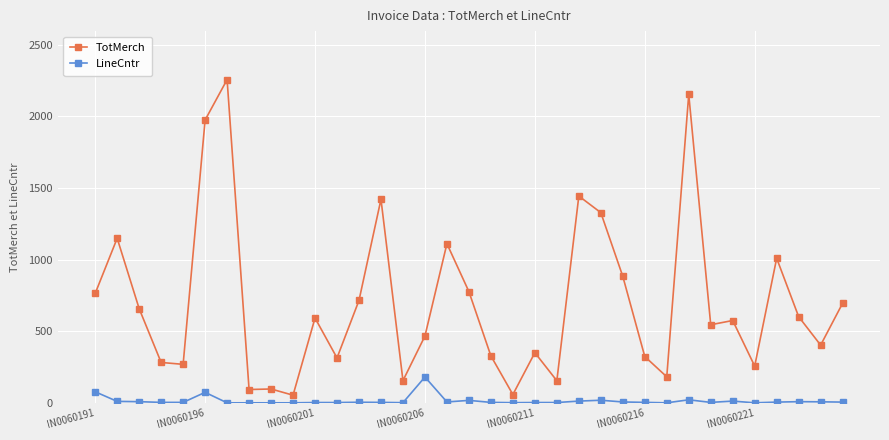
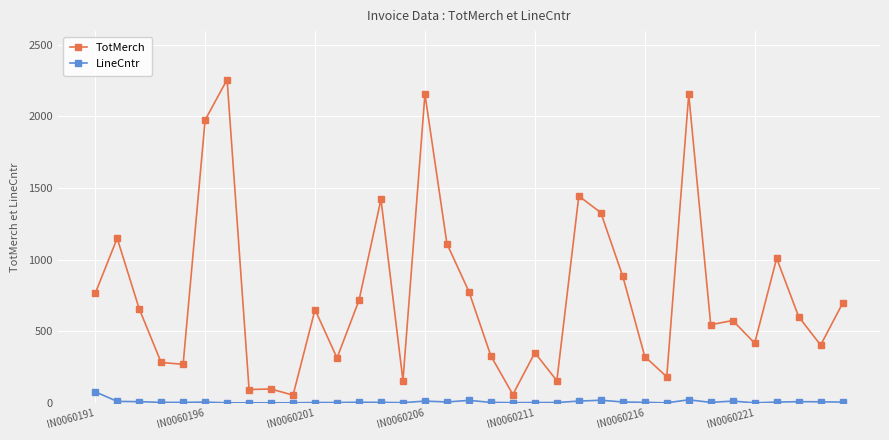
  {
    "TotMerch": {
      "IN0060191": 760,
      "IN0060196": 1970,
-     "IN0060201": 590,
-     "IN0060206": 470,
+     "IN0060201": 650,
+     "IN0060206": 2160,
      "IN0060211": 350,
      "IN0060216": 320,
-     "IN0060221": 260
+     "IN0060221": 420
    },
    "LineCntr": {
      "IN0060191": 80,
-     "IN0060196": 70,
+     "IN0060196": 10,
      "IN0060201": 0,
-     "IN0060206": 180,
+     "IN0060206": 10,
      "IN0060211": 0,
      "IN0060216": 0,
      "IN0060221": 0
    }
  }
